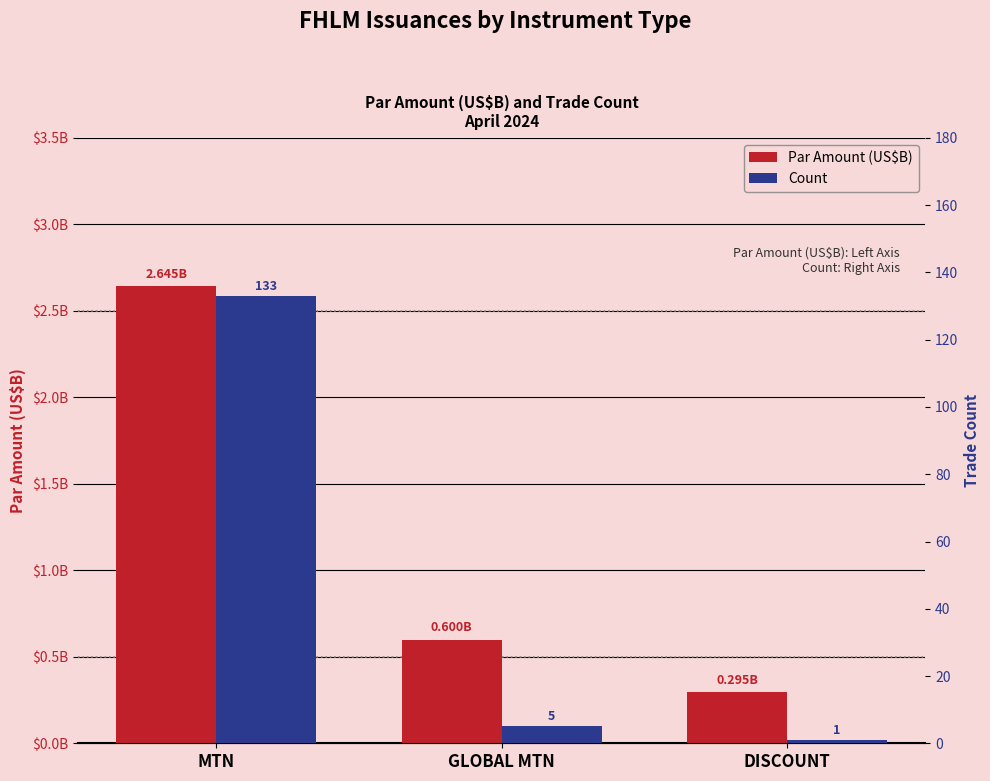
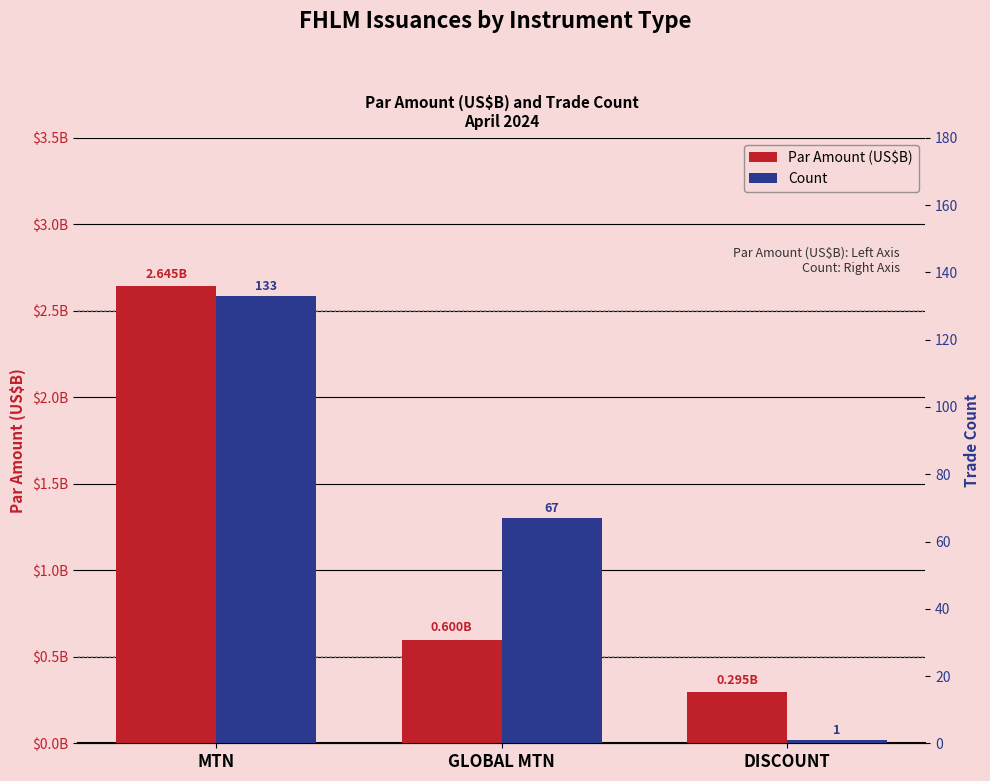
  {
    "Par Amount (US$B)": {
      "MTN": "2.645B",
      "GLOBAL MTN": "0.600B",
      "DISCOUNT": "0.295B"
    },
    "Count": {
      "MTN": "133",
-     "GLOBAL MTN": "5",
+     "GLOBAL MTN": "67",
      "DISCOUNT": "1"
    }
  }
